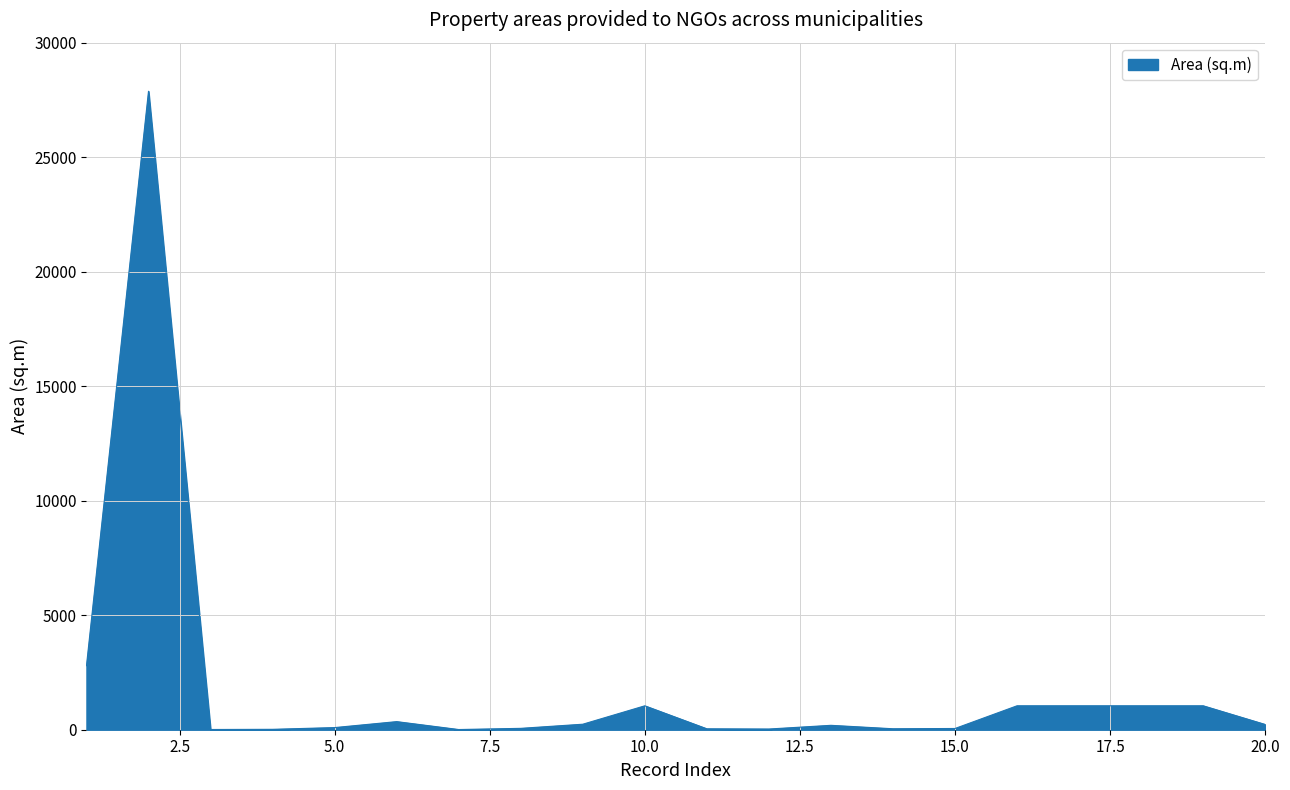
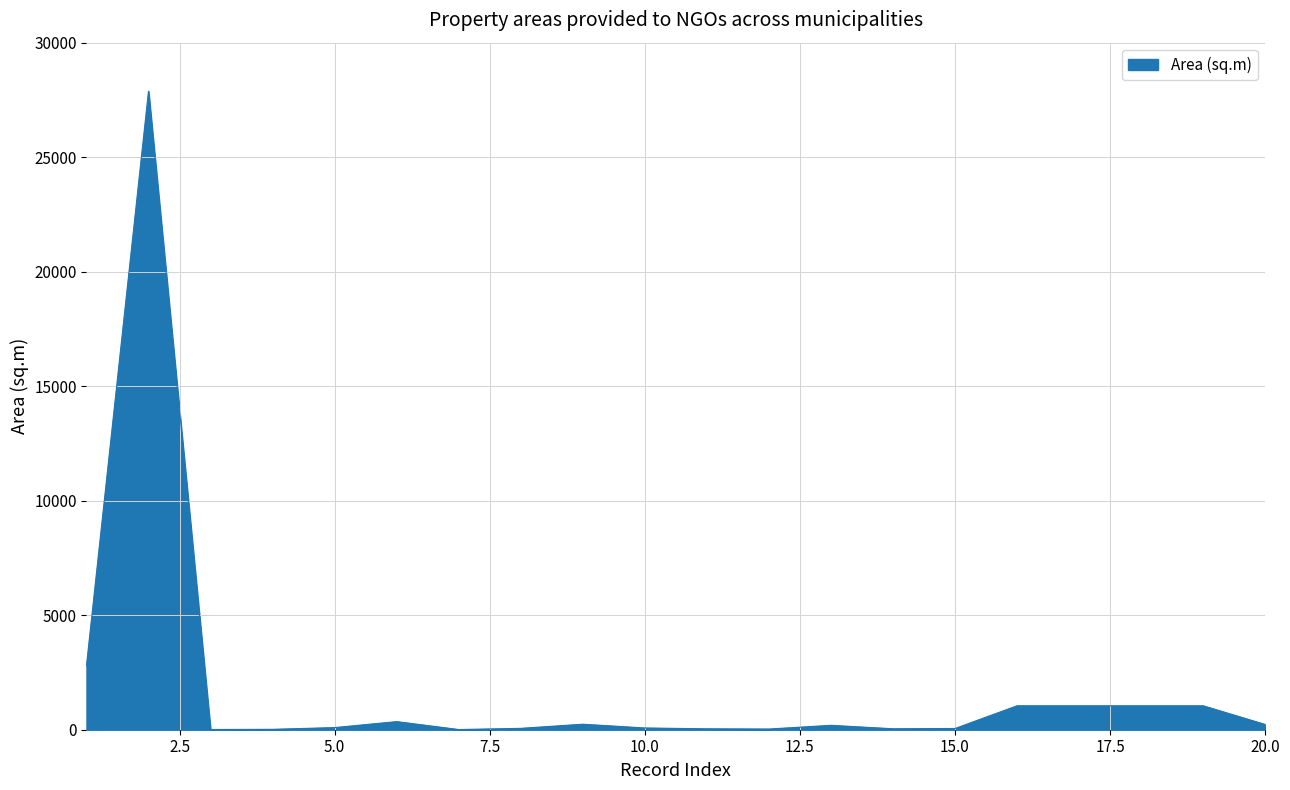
  {
    "5.0": 100,
-   "10.0": 1000,
+   "10.0": 100,
    "15.0": 100,
    "20.0": 200
  }
